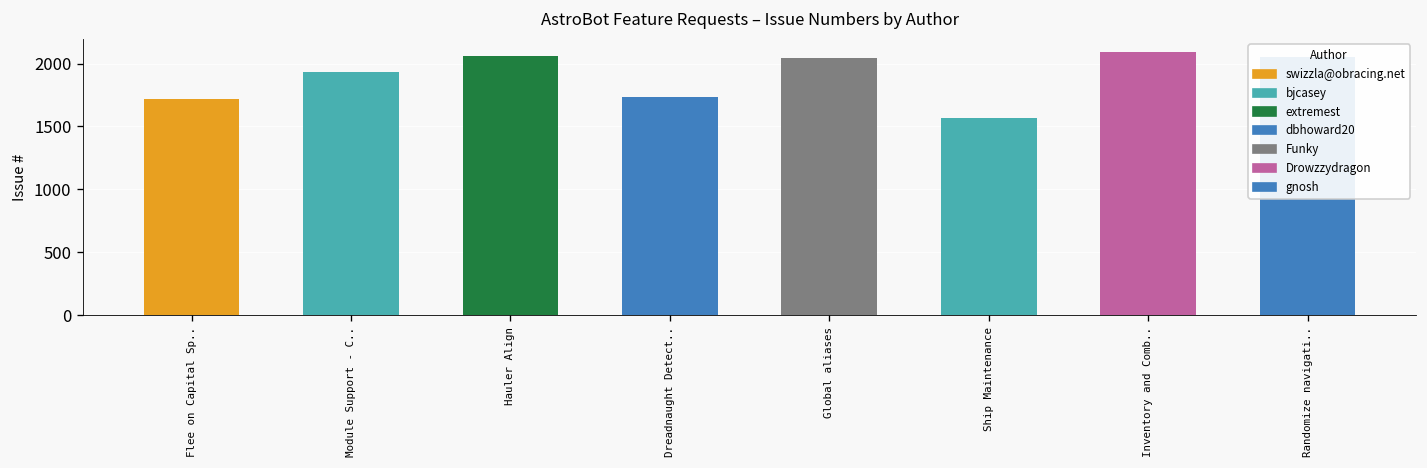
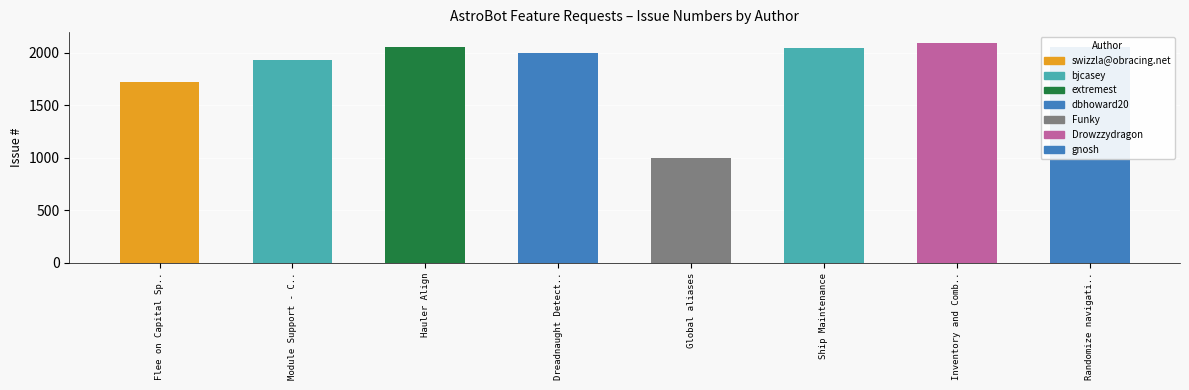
  {
    "Flee on Capital Sp..": 1720,
    "Module Support - C..": 1930,
    "Hauler Align": 2060,
-   "Dreadnaught Detect..": 1740,
-   "Global aliases": 2040,
-   "Ship Maintenance": 1570,
+   "Dreadnaught Detect..": 2000,
+   "Global aliases": 1000,
+   "Ship Maintenance": 2050,
    "Inventory and Comb..": 2090
  }
